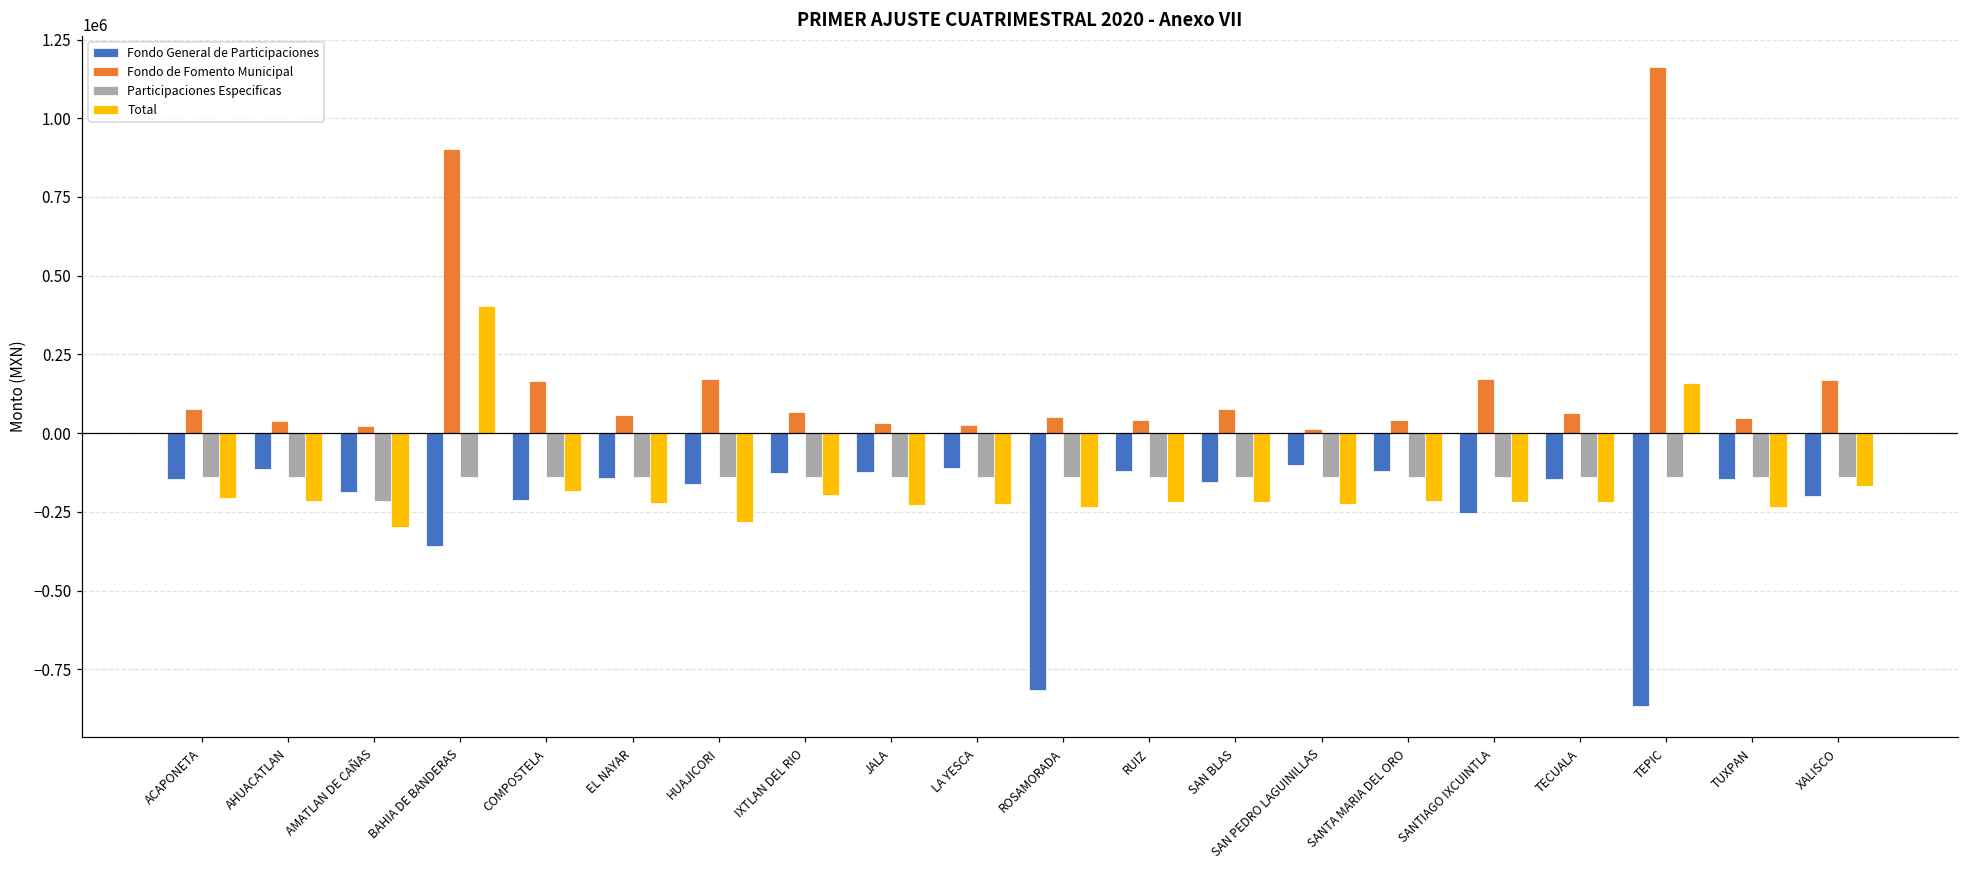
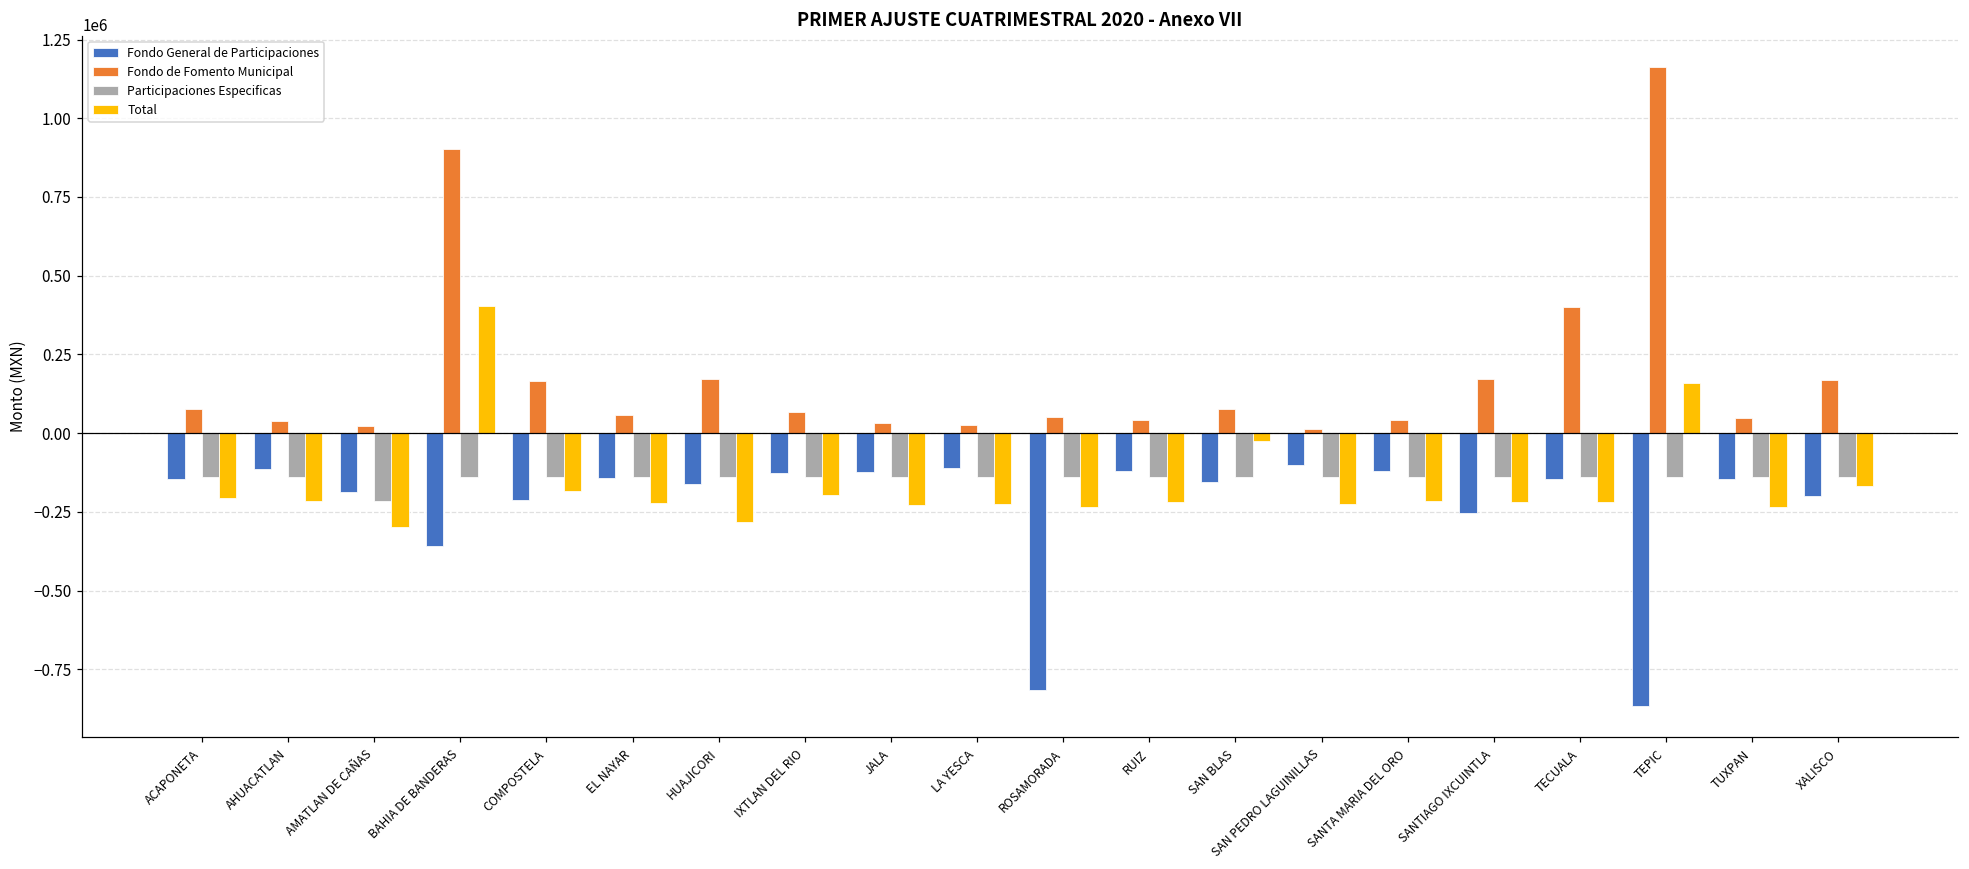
  {
    "Fondo General de Participaciones": {
      "ACAPONETA": -140000,
      "AHUACATLAN": -110000,
      "AMATLAN DE CAÑAS": -190000,
      "BAHIA DE BANDERAS": -360000,
      "COMPOSTELA": -210000,
      "EL NAYAR": -140000,
      "HUAJICORI": -160000,
      "IXTLAN DEL RIO": -130000,
      "JALA": -120000,
      "LA YESCA": -110000,
      "ROSAMORADA": -820000,
      "RUIZ": -120000,
      "SAN BLAS": -160000,
      "SAN PEDRO LAGUINILLAS": -100000,
      "SANTA MARIA DEL ORO": -120000,
      "SANTIAGO IXCUINTLA": -250000,
      "TECUALA": -140000,
      "TEPIC": -860000,
      "TUXPAN": -150000,
      "XALISCO": -200000
    },
    "Fondo de Fomento Municipal": {
      "ACAPONETA": 80000,
      "AHUACATLAN": 40000,
      "AMATLAN DE CAÑAS": 20000,
      "BAHIA DE BANDERAS": 900000,
      "COMPOSTELA": 170000,
      "EL NAYAR": 60000,
      "HUAJICORI": 170000,
      "IXTLAN DEL RIO": 70000,
      "JALA": 30000,
      "LA YESCA": 30000,
      "ROSAMORADA": 50000,
      "RUIZ": 40000,
      "SAN BLAS": 80000,
      "SAN PEDRO LAGUINILLAS": 10000,
      "SANTA MARIA DEL ORO": 40000,
      "SANTIAGO IXCUINTLA": 170000,
-     "TECUALA": 60000,
+     "TECUALA": 400000,
      "TEPIC": 1160000,
      "TUXPAN": 50000,
      "XALISCO": 170000
    },
    "Participaciones Especificas": {
      "ACAPONETA": -140000,
      "AHUACATLAN": -140000,
      "AMATLAN DE CAÑAS": -210000,
      "BAHIA DE BANDERAS": -140000,
      "COMPOSTELA": -140000,
      "EL NAYAR": -140000,
      "HUAJICORI": -140000,
      "IXTLAN DEL RIO": -140000,
      "JALA": -140000,
      "LA YESCA": -140000,
      "ROSAMORADA": -140000,
      "RUIZ": -140000,
      "SAN BLAS": -140000,
      "SAN PEDRO LAGUINILLAS": -140000,
      "SANTA MARIA DEL ORO": -140000,
      "SANTIAGO IXCUINTLA": -140000,
      "TECUALA": -140000,
      "TEPIC": -140000,
      "TUXPAN": -140000,
      "XALISCO": -140000
    },
    "Total": {
      "ACAPONETA": -200000,
      "AHUACATLAN": -210000,
      "AMATLAN DE CAÑAS": -300000,
      "BAHIA DE BANDERAS": 400000,
      "COMPOSTELA": -180000,
      "EL NAYAR": -220000,
      "HUAJICORI": -280000,
      "IXTLAN DEL RIO": -200000,
      "JALA": -230000,
      "LA YESCA": -220000,
      "ROSAMORADA": -240000,
      "RUIZ": -220000,
-     "SAN BLAS": -220000,
+     "SAN BLAS": -30000,
      "SAN PEDRO LAGUINILLAS": -220000,
      "SANTA MARIA DEL ORO": -210000,
      "SANTIAGO IXCUINTLA": -220000,
      "TECUALA": -220000,
      "TEPIC": 160000,
      "TUXPAN": -240000,
      "XALISCO": -170000
    }
  }
